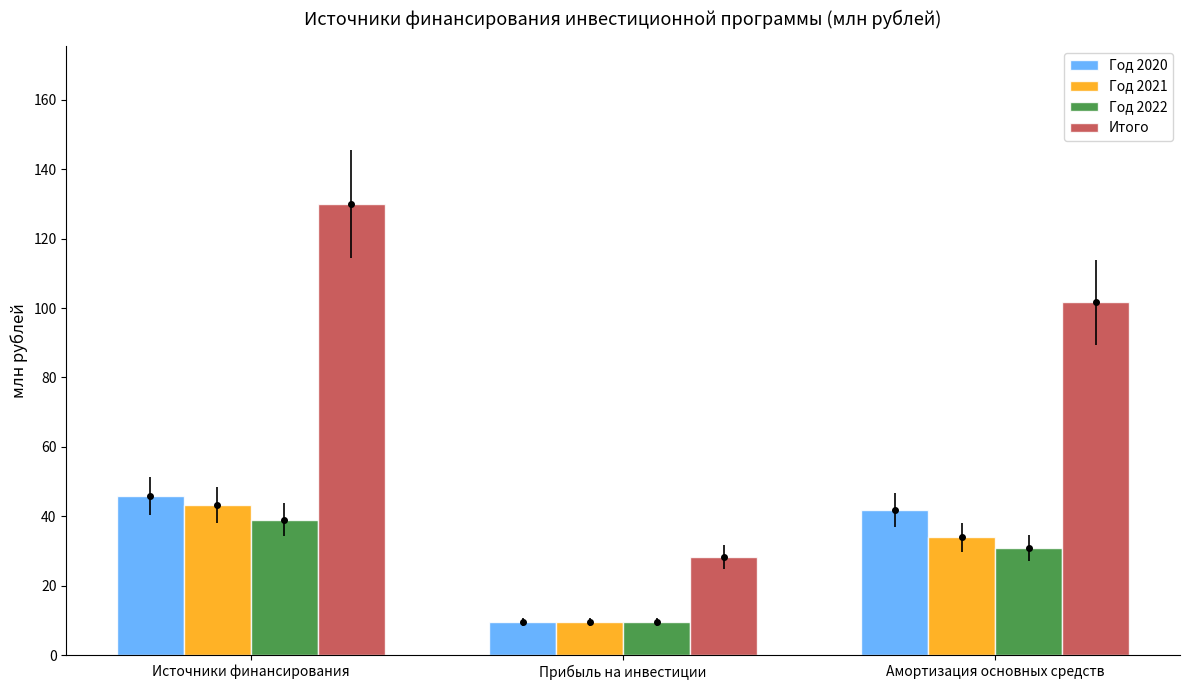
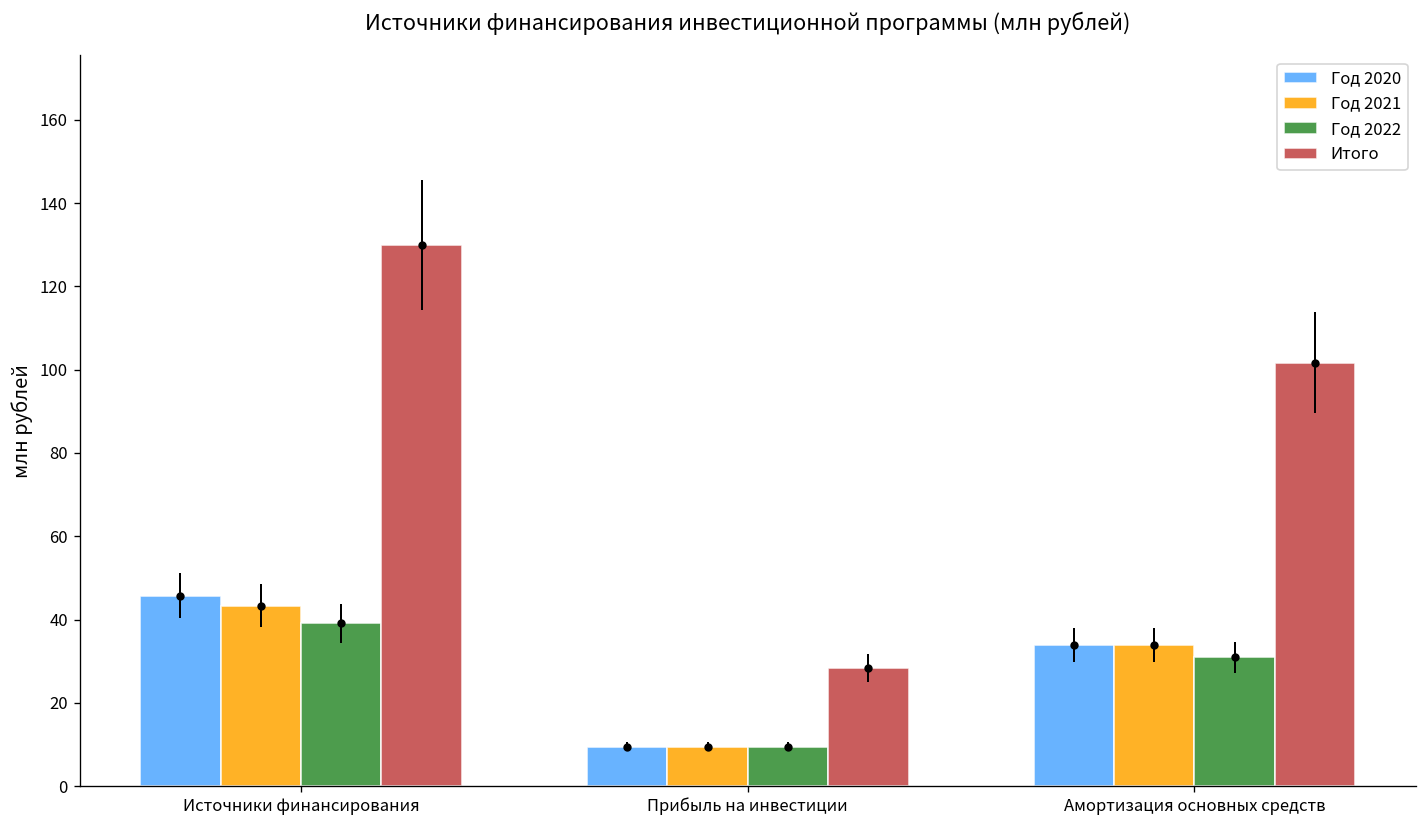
  {
    "Год 2020": {
      "Источники финансирования": 46,
      "Прибыль на инвестиции": 9,
-     "Амортизация основных средств": 42
+     "Амортизация основных средств": 34
    },
    "Год 2021": {
      "Источники финансирования": 43,
      "Прибыль на инвестиции": 9,
      "Амортизация основных средств": 34
    },
    "Год 2022": {
      "Источники финансирования": 39,
      "Прибыль на инвестиции": 9,
      "Амортизация основных средств": 31
    },
    "Итого": {
      "Источники финансирования": 130,
      "Прибыль на инвестиции": 28,
      "Амортизация основных средств": 102
    }
  }
